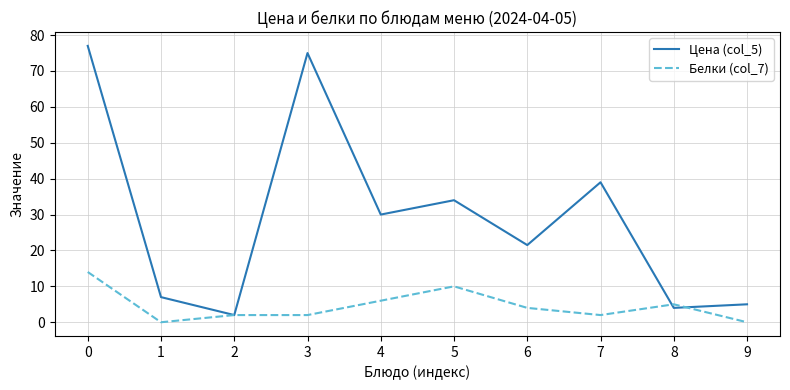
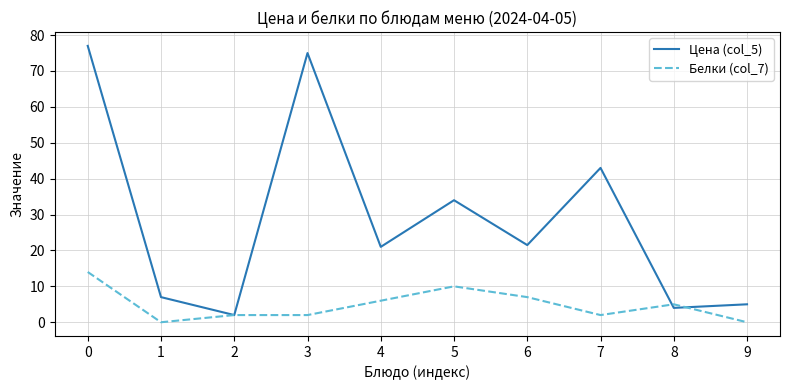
  {
    "Цена (col_5)": {
      "0": 77,
      "1": 7,
      "3": 75,
-     "4": 30,
+     "4": 21,
      "5": 34,
      "6": 22,
-     "7": 39,
+     "7": 43,
      "8": 4,
      "9": 5
    },
    "Белки (col_7)": {
      "0": 14,
      "1": 0,
      "3": 2,
      "4": 6,
      "5": 10,
-     "6": 4,
+     "6": 7,
      "7": 2,
      "8": 5,
      "9": 0
    }
  }
